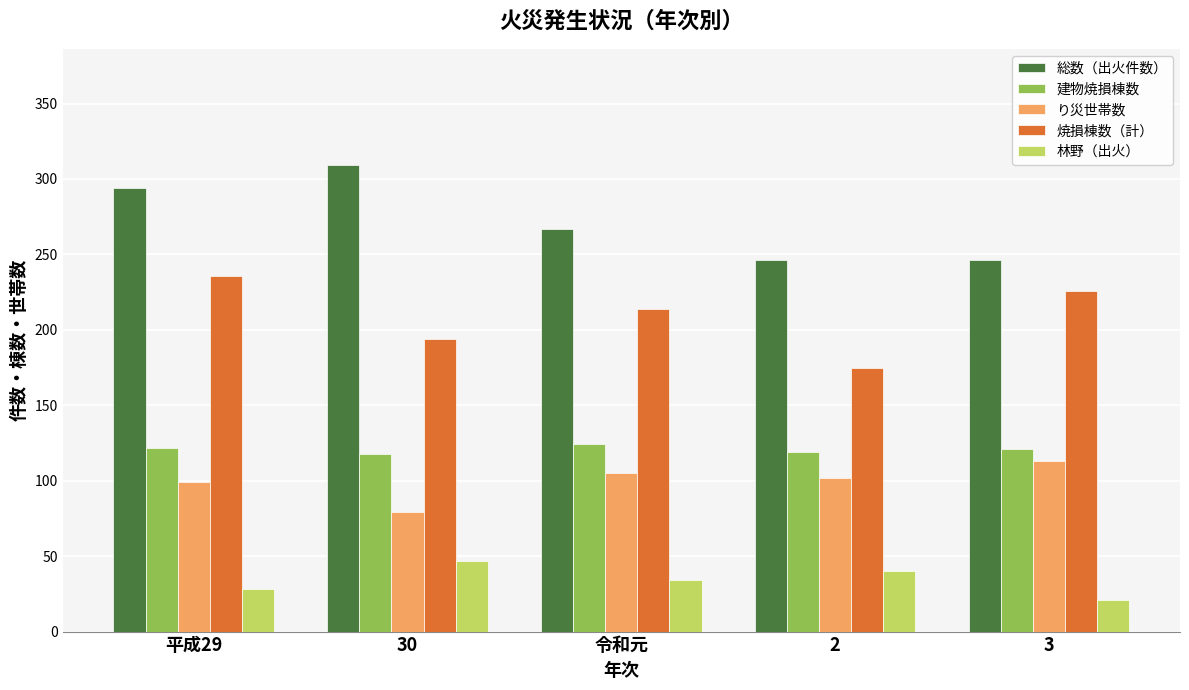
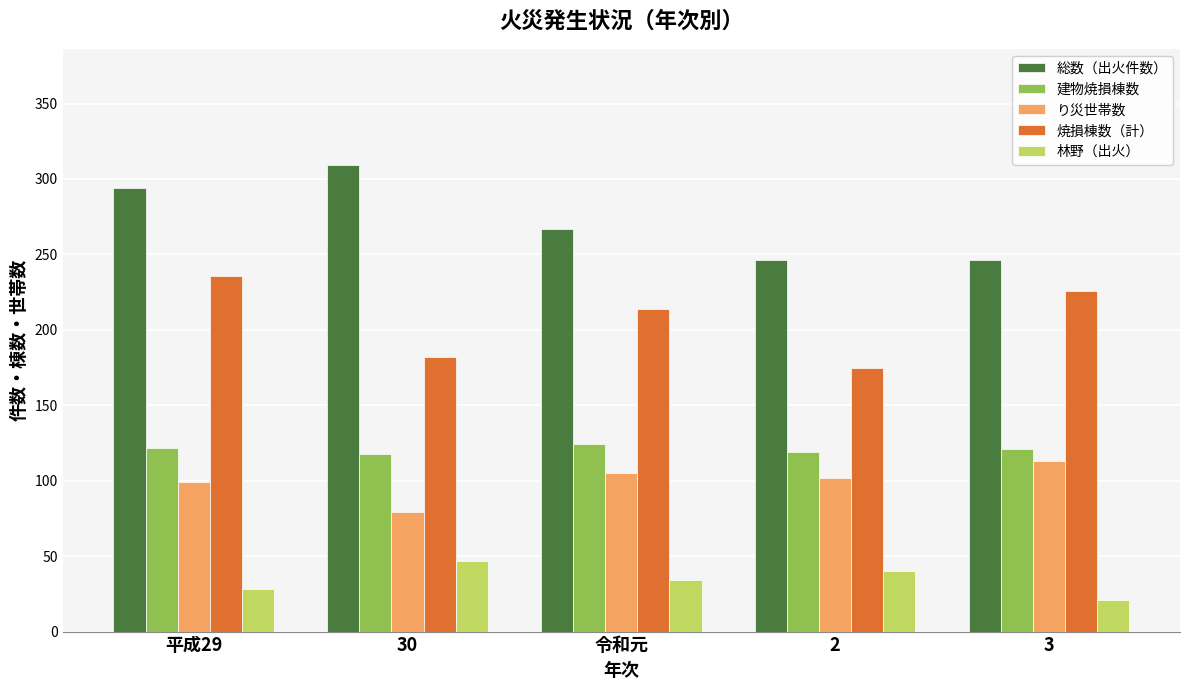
  {
    "総数（出火件数）": {
      "平成29": 294,
      "30": 309,
      "令和元": 267,
      "2": 246,
      "3": 246
    },
    "り災世帯数": {
      "平成29": 99,
      "30": 79,
      "令和元": 105,
      "2": 102,
      "3": 113
    },
    "焼損棟数（計）": {
      "平成29": 236,
-     "30": 194,
+     "30": 182,
      "令和元": 214,
      "2": 175,
      "3": 226
    }
  }
